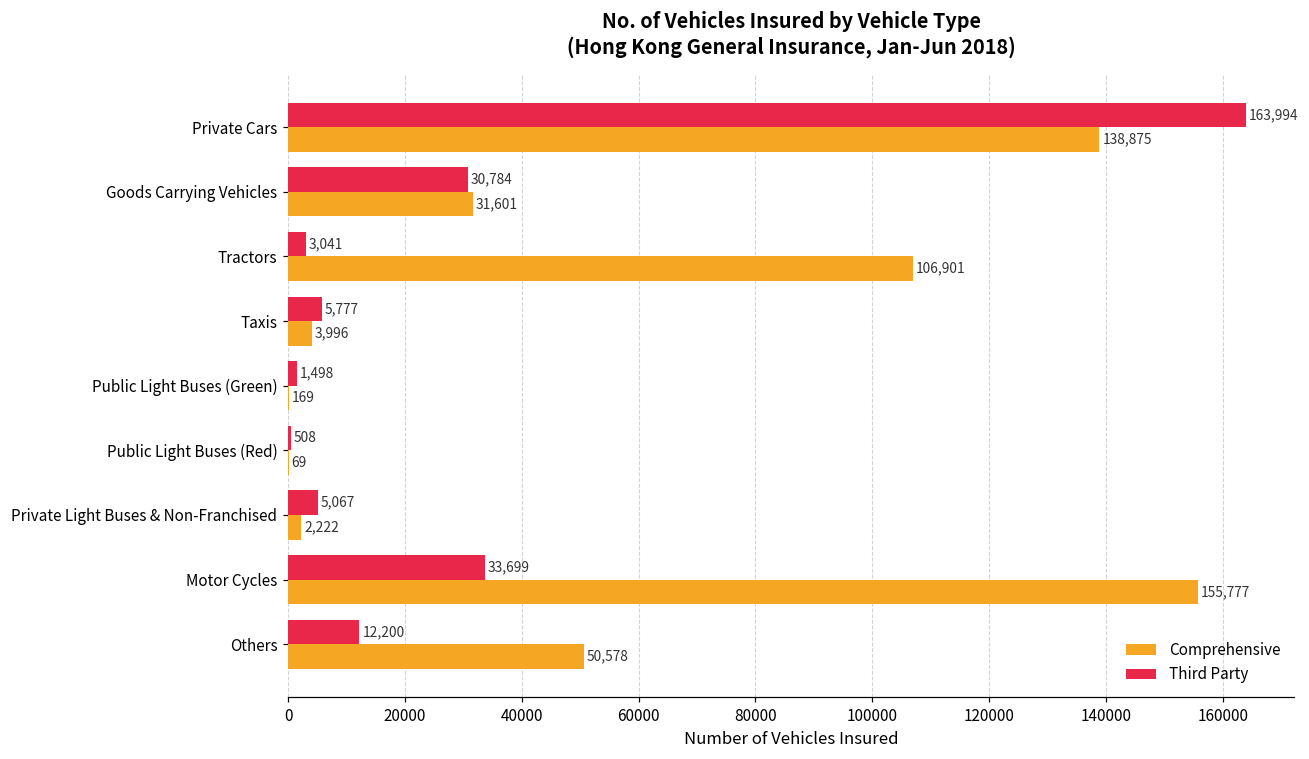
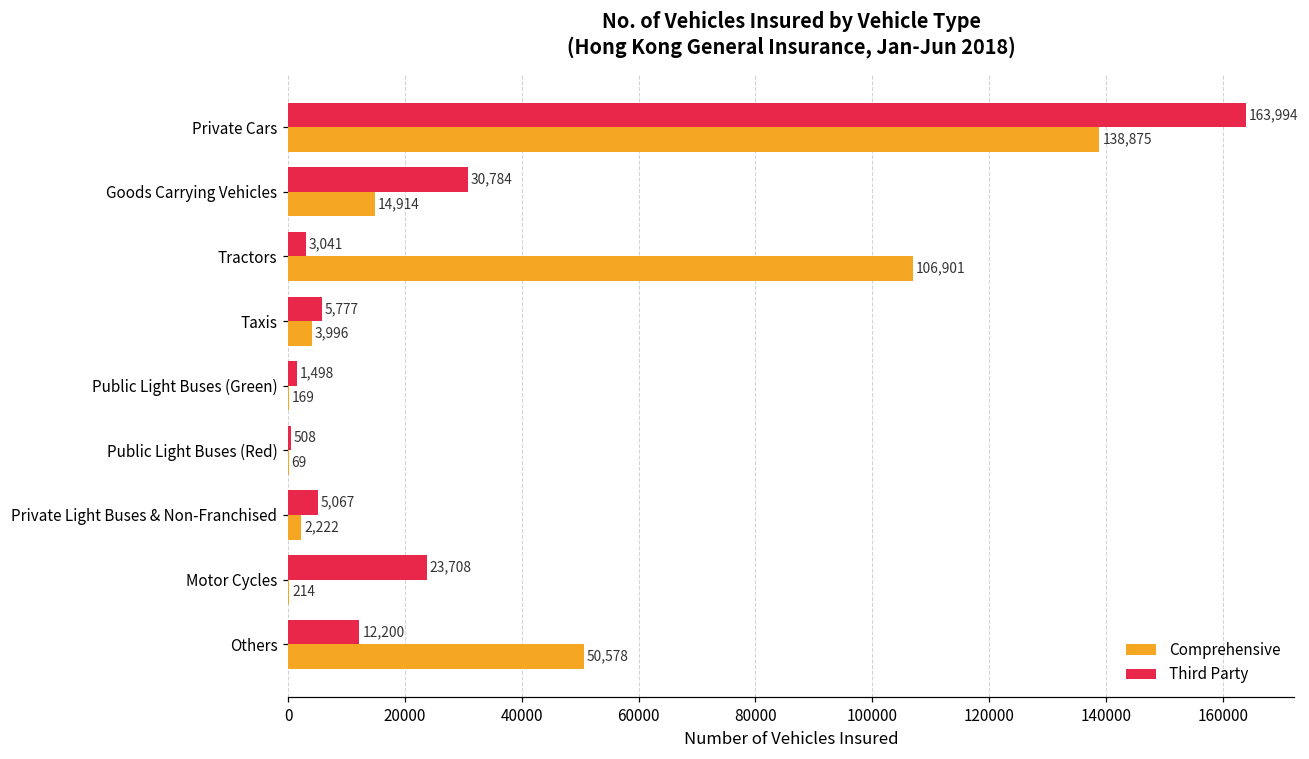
  {
    "Comprehensive": {
      "Private Cars": "138,875",
-     "Goods Carrying Vehicles": "31,601",
+     "Goods Carrying Vehicles": "14,914",
      "Tractors": "106,901",
      "Taxis": "3,996",
      "Public Light Buses (Green)": "169",
      "Public Light Buses (Red)": "69",
      "Private Light Buses & Non-Franchised": "2,222",
-     "Motor Cycles": "155,777",
+     "Motor Cycles": "214",
      "Others": "50,578"
    },
    "Third Party": {
      "Private Cars": "163,994",
      "Goods Carrying Vehicles": "30,784",
      "Tractors": "3,041",
      "Taxis": "5,777",
      "Public Light Buses (Green)": "1,498",
      "Public Light Buses (Red)": "508",
      "Private Light Buses & Non-Franchised": "5,067",
-     "Motor Cycles": "33,699",
+     "Motor Cycles": "23,708",
      "Others": "12,200"
    }
  }
